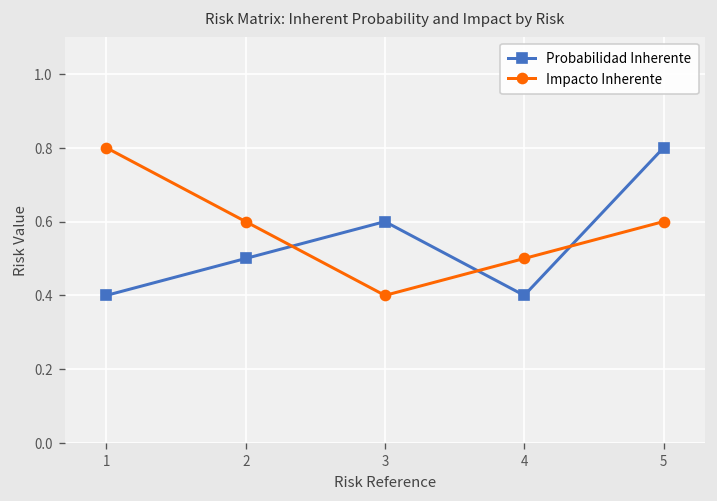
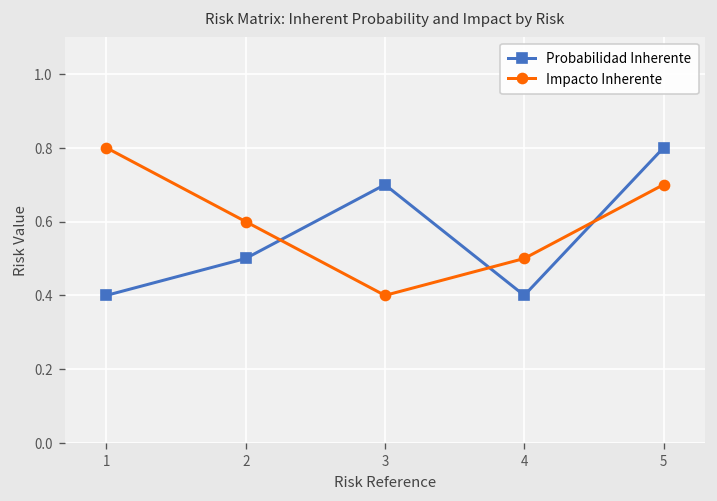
  {
    "Probabilidad Inherente": {
      "1": 0.4,
      "2": 0.5,
-     "3": 0.6,
+     "3": 0.7,
      "4": 0.4,
      "5": 0.8
    },
    "Impacto Inherente": {
      "1": 0.8,
      "2": 0.6,
      "3": 0.4,
      "4": 0.5,
-     "5": 0.6
+     "5": 0.7
    }
  }
